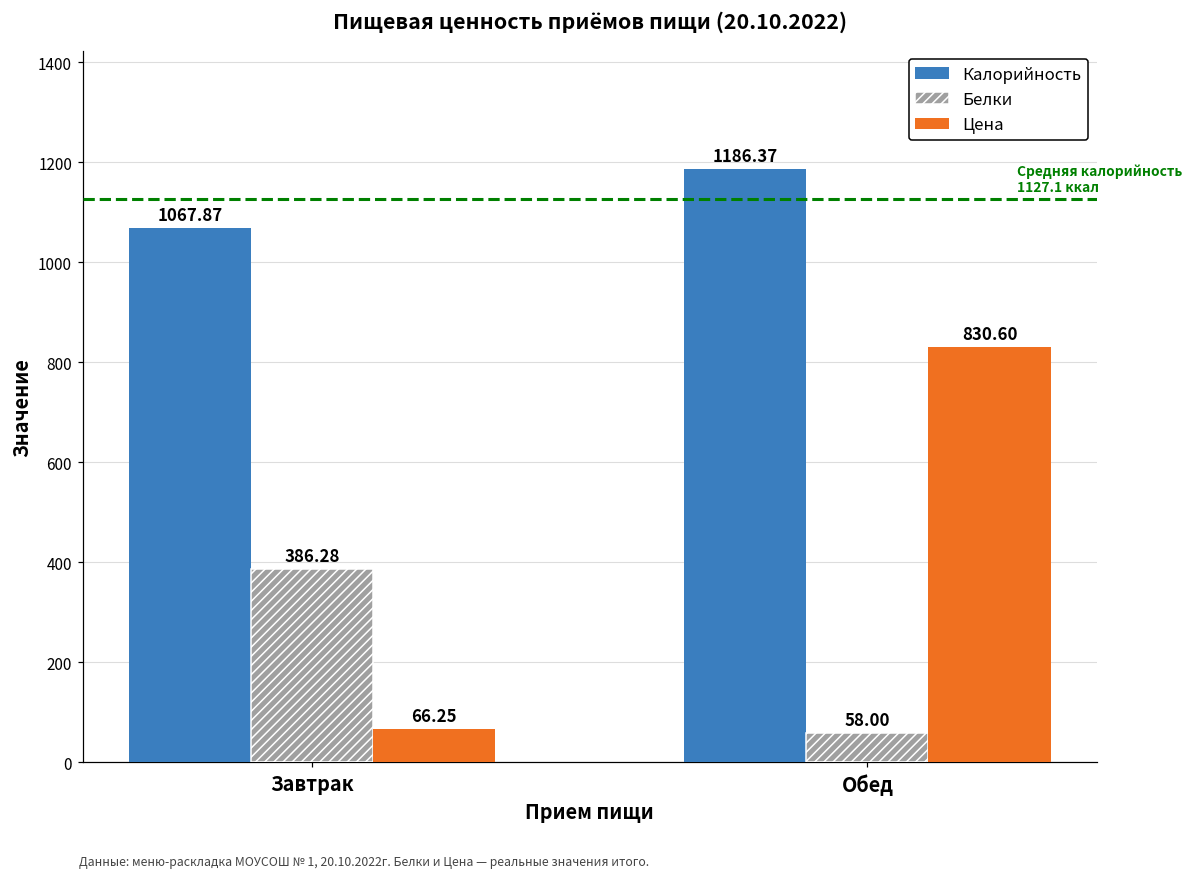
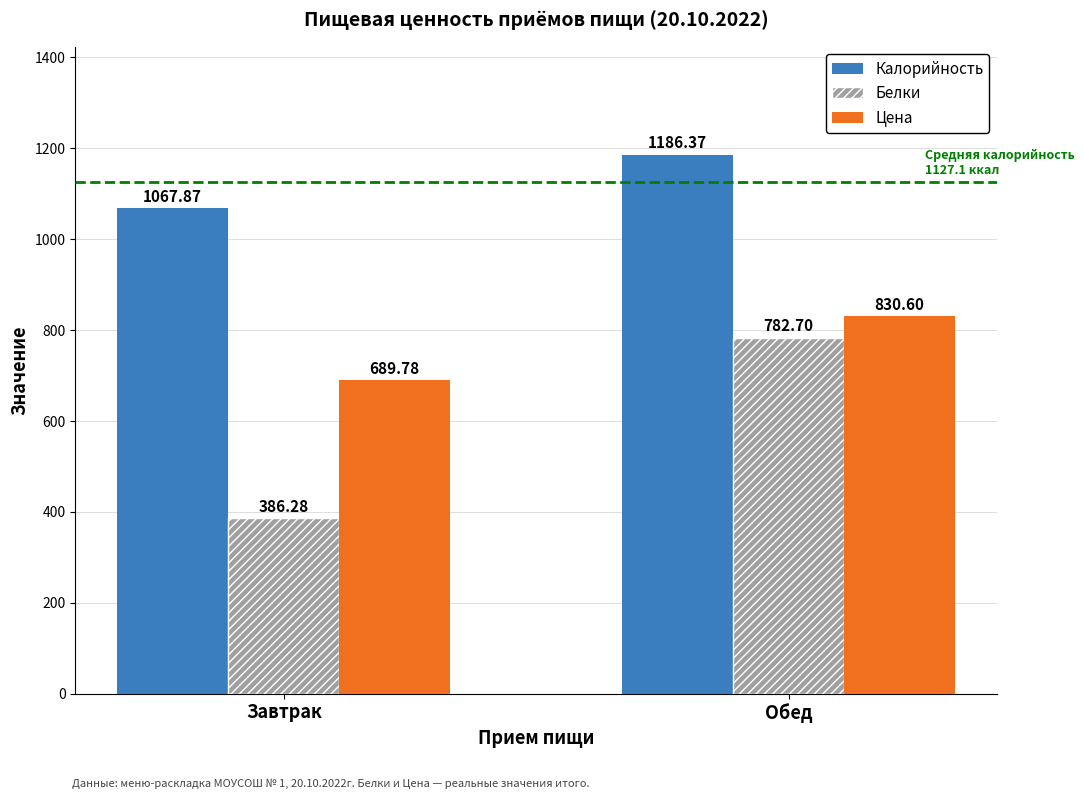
  {
    "Калорийность": {
      "Завтрак": 1067.87,
      "Обед": 1186.37
    },
    "Белки": {
      "Завтрак": 386.28,
-     "Обед": 58.00
+     "Обед": 782.70
    },
    "Цена": {
-     "Завтрак": 66.25,
+     "Завтрак": 689.78,
      "Обед": 830.60
    }
  }
